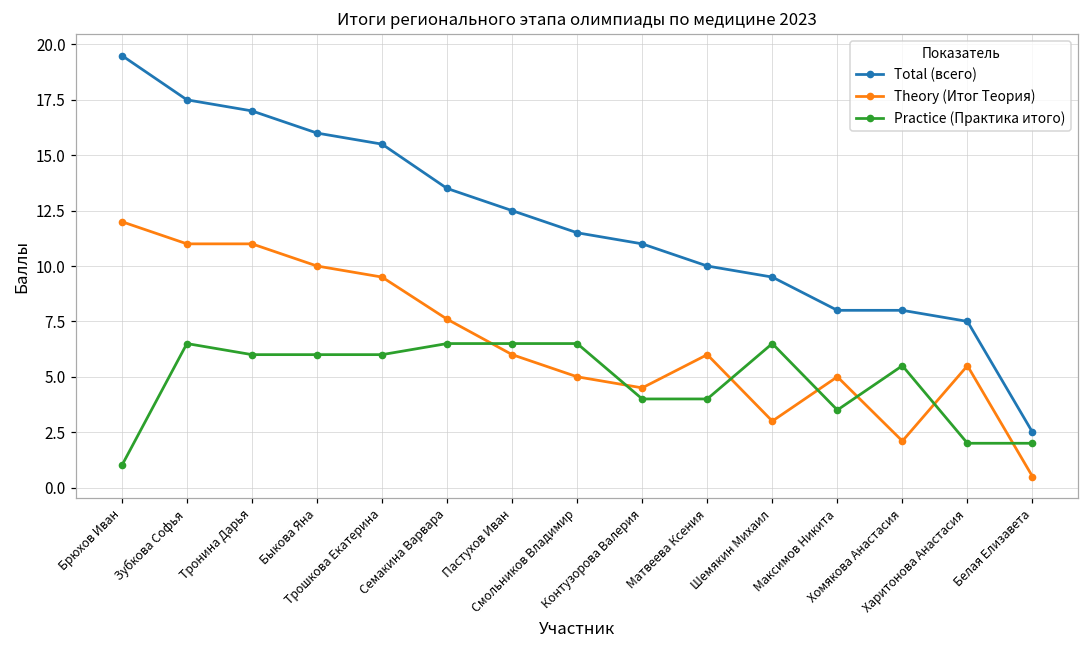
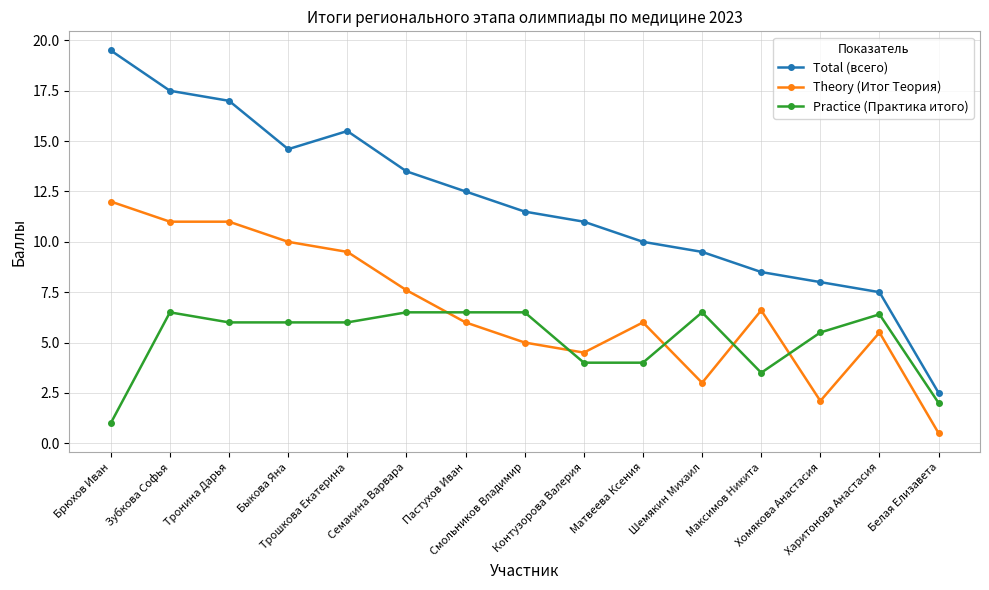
  {
    "Total (всего)": {
      "Брюхов Иван": 19.5,
      "Зубкова Софья": 17.5,
      "Тронина Дарья": 17.0,
-     "Быкова Яна": 16.0,
+     "Быкова Яна": 14.6,
      "Трошкова Екатерина": 15.5,
      "Семакина Варвара": 13.5,
      "Пастухов Иван": 12.5,
      "Смольников Владимир": 11.5,
      "Контузорова Валерия": 11.0,
      "Матвеева Ксения": 10.0,
      "Шемякин Михаил": 9.5,
-     "Максимов Никита": 8.0,
+     "Максимов Никита": 8.5,
      "Хомякова Анастасия": 8.0,
      "Харитонова Анастасия": 7.5,
      "Белая Елизавета": 2.5
    },
    "Theory (Итог Теория)": {
      "Брюхов Иван": 12.0,
      "Зубкова Софья": 11.0,
      "Тронина Дарья": 11.0,
      "Быкова Яна": 10.0,
      "Трошкова Екатерина": 9.5,
      "Семакина Варвара": 7.6,
      "Пастухов Иван": 6.0,
      "Смольников Владимир": 5.0,
      "Контузорова Валерия": 4.5,
      "Матвеева Ксения": 6.0,
      "Шемякин Михаил": 3.0,
-     "Максимов Никита": 5.0,
+     "Максимов Никита": 6.6,
      "Хомякова Анастасия": 2.1,
      "Харитонова Анастасия": 5.5,
      "Белая Елизавета": 0.5
    },
    "Practice (Практика итого)": {
      "Брюхов Иван": 1.0,
      "Зубкова Софья": 6.5,
      "Тронина Дарья": 6.0,
      "Быкова Яна": 6.0,
      "Трошкова Екатерина": 6.0,
      "Семакина Варвара": 6.5,
      "Пастухов Иван": 6.5,
      "Смольников Владимир": 6.5,
      "Контузорова Валерия": 4.0,
      "Матвеева Ксения": 4.0,
      "Шемякин Михаил": 6.5,
      "Максимов Никита": 3.5,
      "Хомякова Анастасия": 5.5,
-     "Харитонова Анастасия": 2.0,
+     "Харитонова Анастасия": 6.4,
      "Белая Елизавета": 2.0
    }
  }
